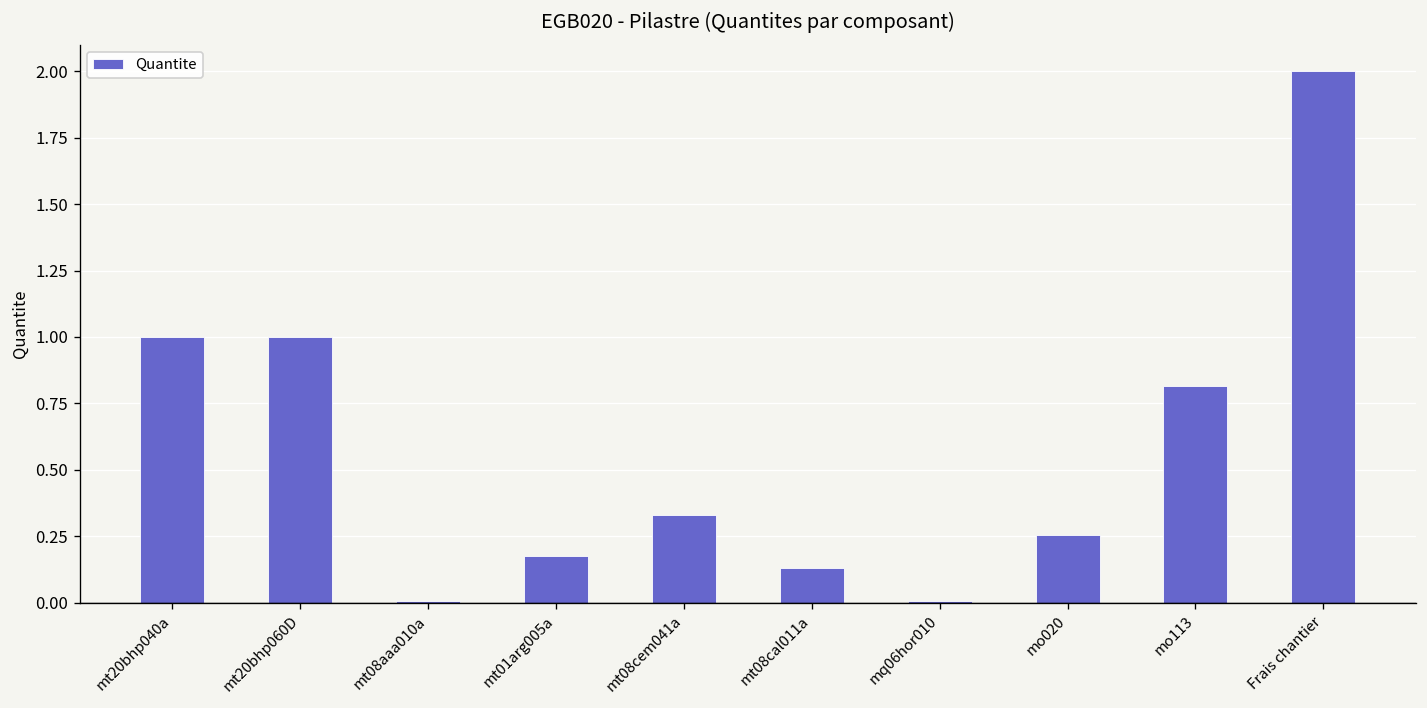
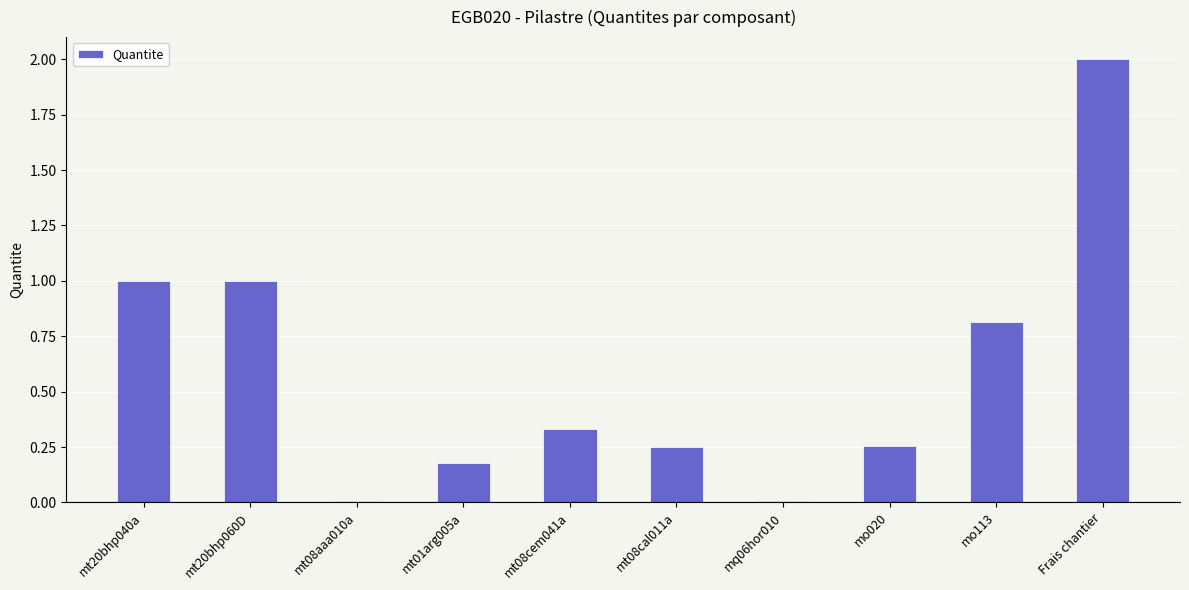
  {
    "mt20bhp040a": 1.00,
    "mt20bhp060D": 1.00,
    "mt01arg005a": 0.18,
    "mt08cem041a": 0.33,
-   "mt08cal011a": 0.13,
+   "mt08cal011a": 0.25,
    "mo020": 0.25,
    "mo113": 0.82,
    "Frais chantier": 2.00
  }
